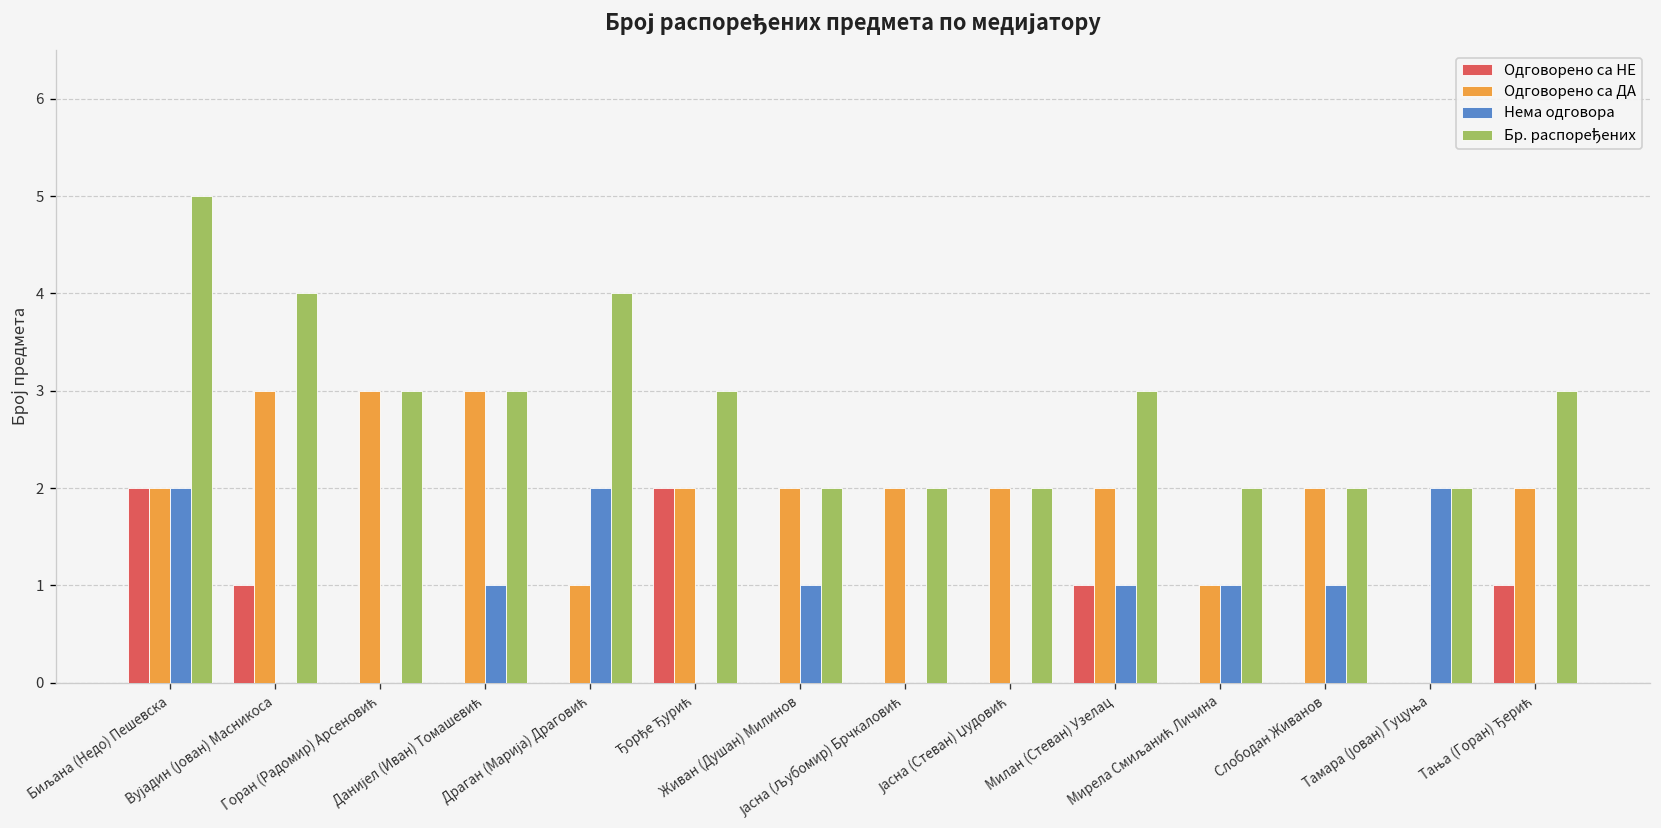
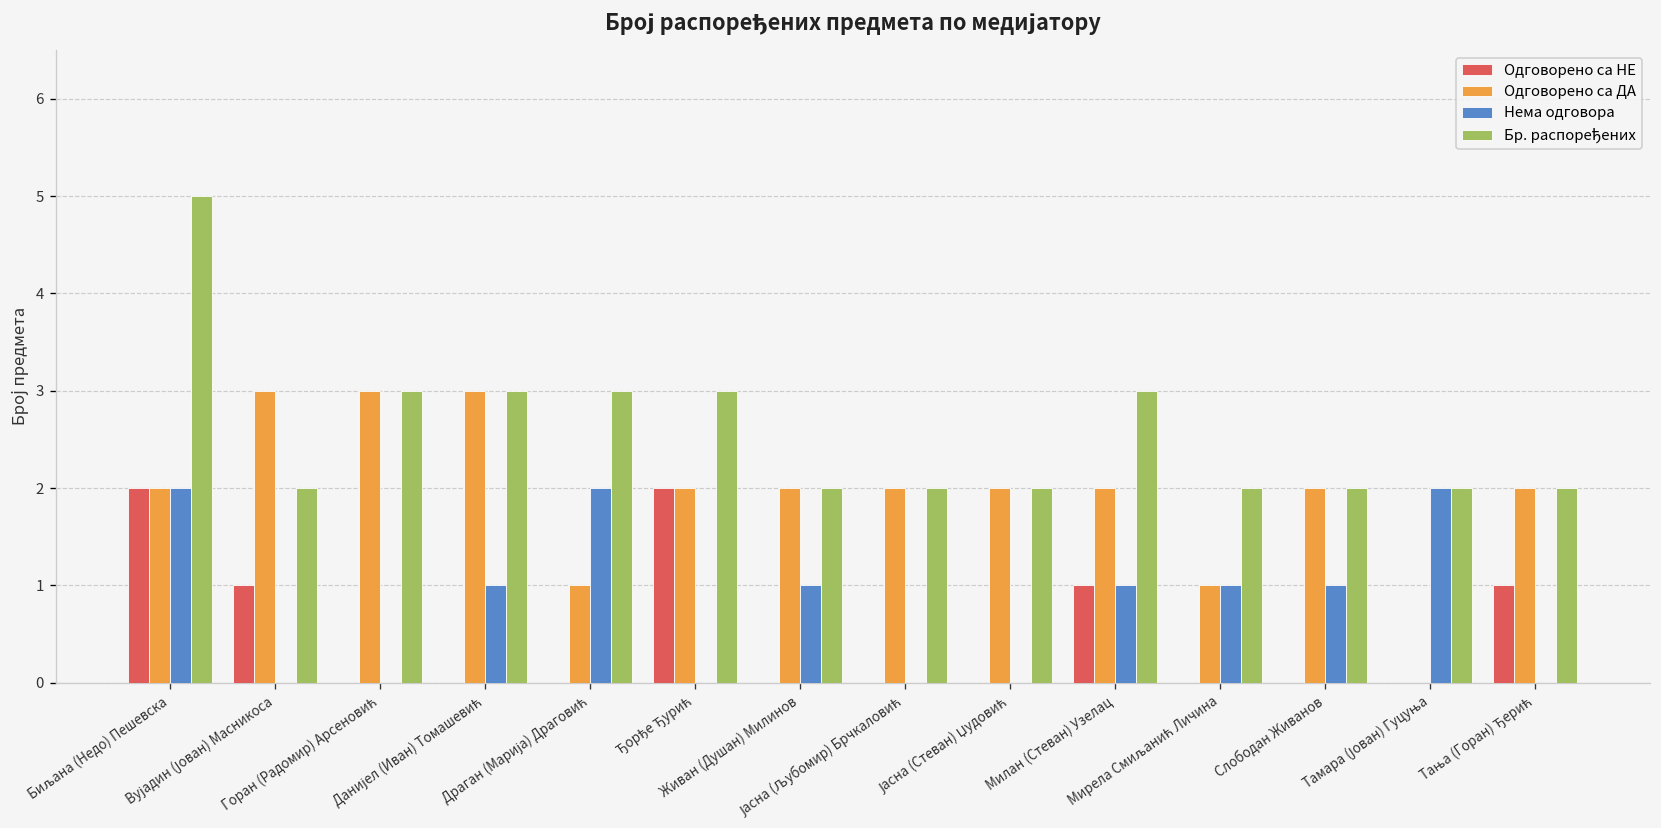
  {
    "Одговорено са НЕ": {
      "Биљана (Недо) Пешевска": 2,
      "Вујадин (Јован) Масникоса": 1,
      "Горан (Радомир) Арсеновић": 0,
      "Данијел (Иван) Томашевић": 0,
      "Драган (Марија) Драговић": 0,
      "Ђорђе Ђурић": 2,
      "Живан (Душан) Милинов": 0,
      "Јасна (Љубомир) Брчкаловић": 0,
      "Јасна (Стеван) Џудовић": 0,
      "Милан (Стеван) Узелац": 1,
      "Мирела Смиљанић Личина": 0,
      "Слободан Живанов": 0,
      "Тамара (Јован) Гуцуња": 0,
      "Тања (Горан) Ђерић": 1
    },
    "Одговорено са ДА": {
      "Биљана (Недо) Пешевска": 2,
      "Вујадин (Јован) Масникоса": 3,
      "Горан (Радомир) Арсеновић": 3,
      "Данијел (Иван) Томашевић": 3,
      "Драган (Марија) Драговић": 1,
      "Ђорђе Ђурић": 2,
      "Живан (Душан) Милинов": 2,
      "Јасна (Љубомир) Брчкаловић": 2,
      "Јасна (Стеван) Џудовић": 2,
      "Милан (Стеван) Узелац": 2,
      "Мирела Смиљанић Личина": 1,
      "Слободан Живанов": 2,
      "Тамара (Јован) Гуцуња": 0,
      "Тања (Горан) Ђерић": 2
    },
    "Нема одговора": {
      "Биљана (Недо) Пешевска": 2,
      "Вујадин (Јован) Масникоса": 0,
      "Горан (Радомир) Арсеновић": 0,
      "Данијел (Иван) Томашевић": 1,
      "Драган (Марија) Драговић": 2,
      "Ђорђе Ђурић": 0,
      "Живан (Душан) Милинов": 1,
      "Јасна (Љубомир) Брчкаловић": 0,
      "Јасна (Стеван) Џудовић": 0,
      "Милан (Стеван) Узелац": 1,
      "Мирела Смиљанић Личина": 1,
      "Слободан Живанов": 1,
      "Тамара (Јован) Гуцуња": 2,
      "Тања (Горан) Ђерић": 0
    },
    "Бр. распоређених": {
      "Биљана (Недо) Пешевска": 5,
-     "Вујадин (Јован) Масникоса": 4,
+     "Вујадин (Јован) Масникоса": 2,
      "Горан (Радомир) Арсеновић": 3,
      "Данијел (Иван) Томашевић": 3,
-     "Драган (Марија) Драговић": 4,
+     "Драган (Марија) Драговић": 3,
      "Ђорђе Ђурић": 3,
      "Живан (Душан) Милинов": 2,
      "Јасна (Љубомир) Брчкаловић": 2,
      "Јасна (Стеван) Џудовић": 2,
      "Милан (Стеван) Узелац": 3,
      "Мирела Смиљанић Личина": 2,
      "Слободан Живанов": 2,
      "Тамара (Јован) Гуцуња": 2,
-     "Тања (Горан) Ђерић": 3
+     "Тања (Горан) Ђерић": 2
    }
  }
